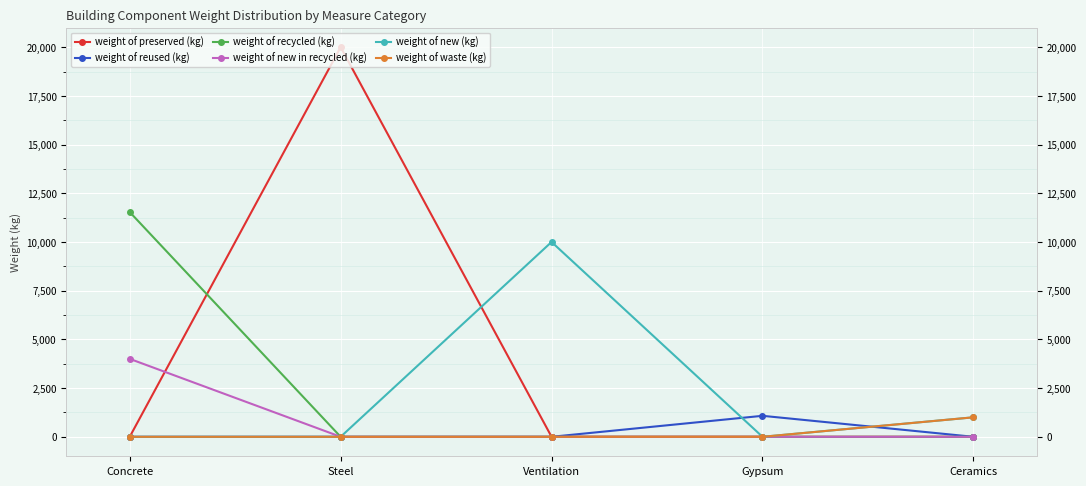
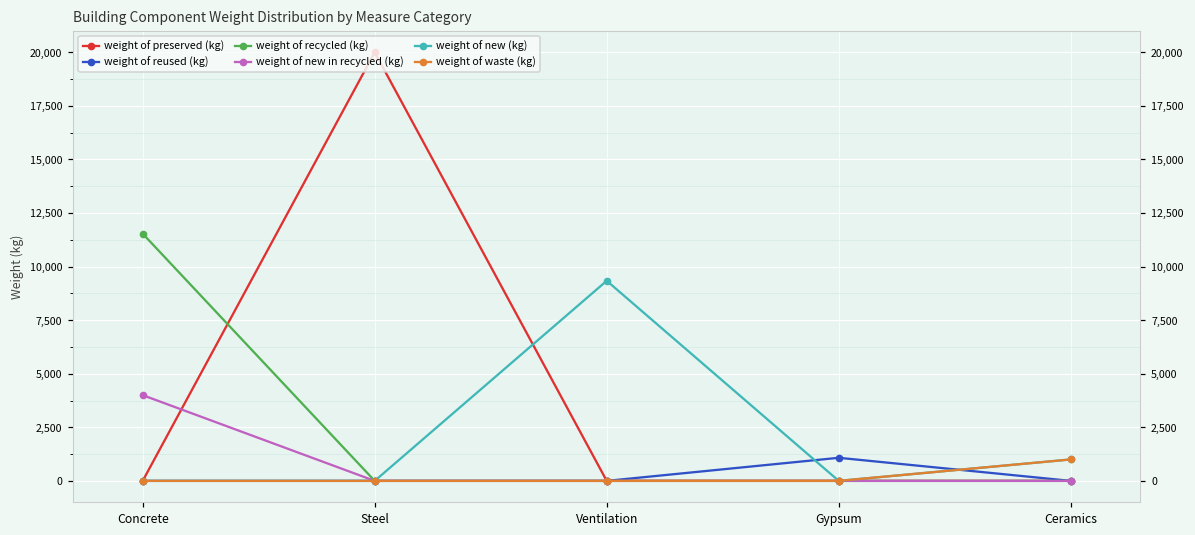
  {
    "weight of reused (kg)": {
      "Gypsum": "1,100"
    },
    "weight of recycled (kg)": {
      "Concrete": "11,500"
    },
    "weight of new in recycled (kg)": {
      "Concrete": "4,000"
    },
    "weight of new (kg)": {
-     "Ventilation": "10,000"
+     "Ventilation": "9,300"
    }
  }
